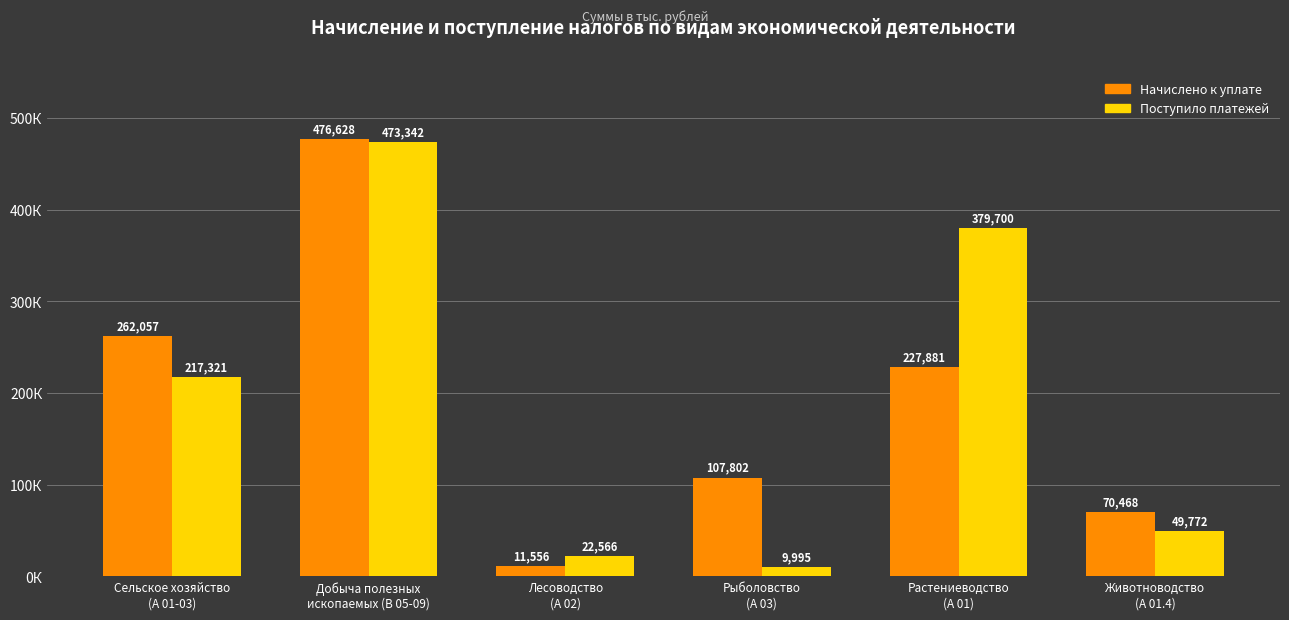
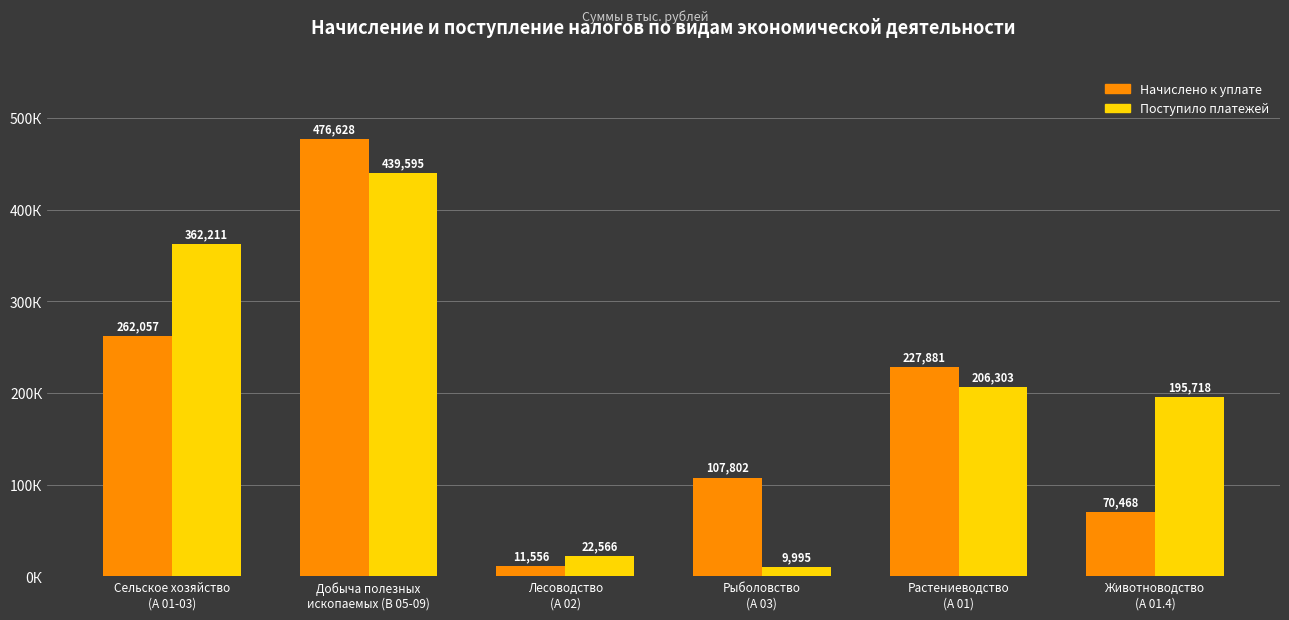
  {
    "Начислено к уплате": {
      "Сельское хозяйство (А 01-03)": "262,057",
      "Добыча полезных ископаемых (B 05-09)": "476,628",
      "Лесоводство (А 02)": "11,556",
      "Рыболовство (А 03)": "107,802",
      "Растениеводство (А 01)": "227,881",
      "Животноводство (А 01.4)": "70,468"
    },
    "Поступило платежей": {
-     "Сельское хозяйство (А 01-03)": "217,321",
-     "Добыча полезных ископаемых (B 05-09)": "473,342",
+     "Сельское хозяйство (А 01-03)": "362,211",
+     "Добыча полезных ископаемых (B 05-09)": "439,595",
      "Лесоводство (А 02)": "22,566",
      "Рыболовство (А 03)": "9,995",
-     "Растениеводство (А 01)": "379,700",
-     "Животноводство (А 01.4)": "49,772"
+     "Растениеводство (А 01)": "206,303",
+     "Животноводство (А 01.4)": "195,718"
    }
  }
